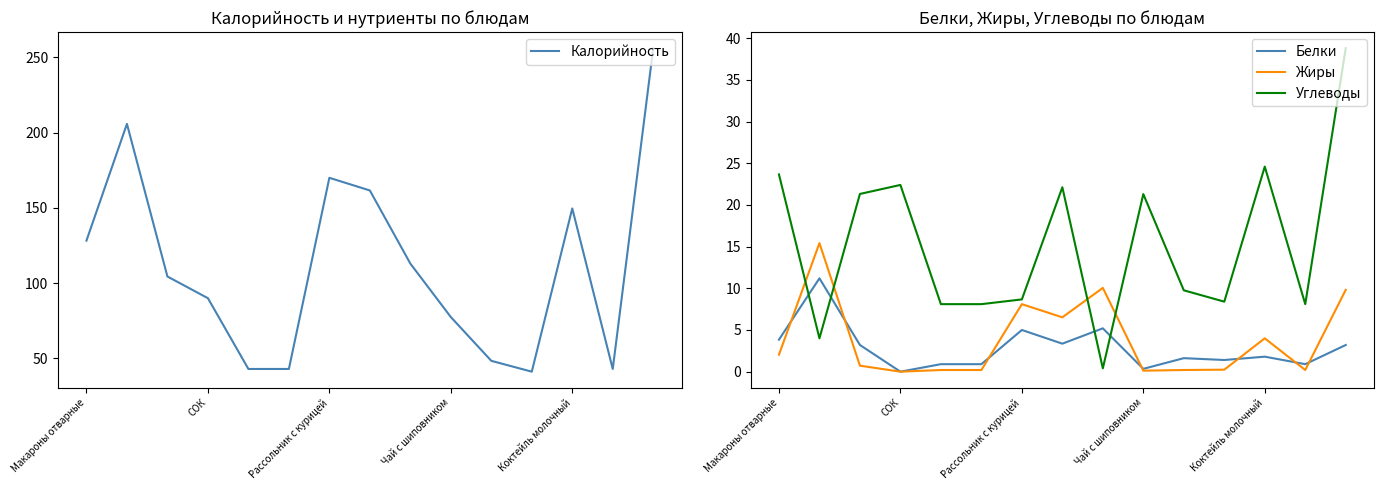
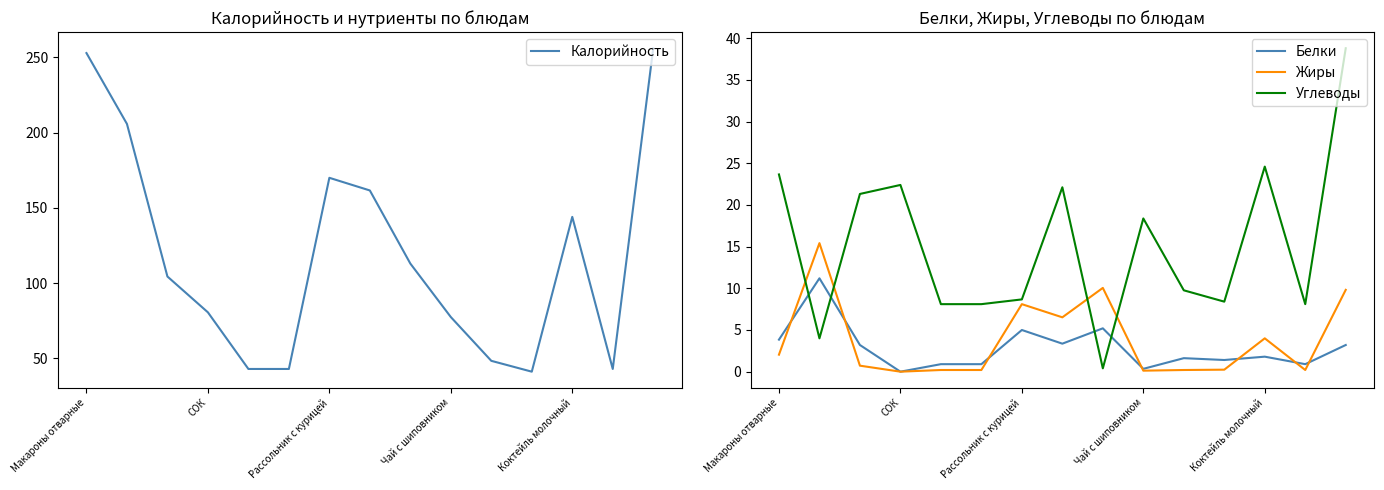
  {
    "Калорийность и нутриенты по блюдам": {
-     "Макароны отварные": 128,
-     "СОК": 90,
+     "Макароны отварные": 253,
+     "СОК": 81,
      "Рассольник с курицей": 170,
      "Чай с шиповником": 77,
-     "Коктейль молочный": 150
+     "Коктейль молочный": 144
    },
    "Белки, Жиры, Углеводы по блюдам": {
      "Белки": {
        "Макароны отварные": 4,
        "Рассольник с курицей": 5,
        "Коктейль молочный": 2
      },
      "Жиры": {
        "Макароны отварные": 2,
        "Рассольник с курицей": 8,
        "Коктейль молочный": 4
      },
      "Углеводы": {
        "Макароны отварные": 24,
        "СОК": 22,
        "Рассольник с курицей": 9,
-       "Чай с шиповником": 21,
+       "Чай с шиповником": 18,
        "Коктейль молочный": 25
      }
    }
  }
